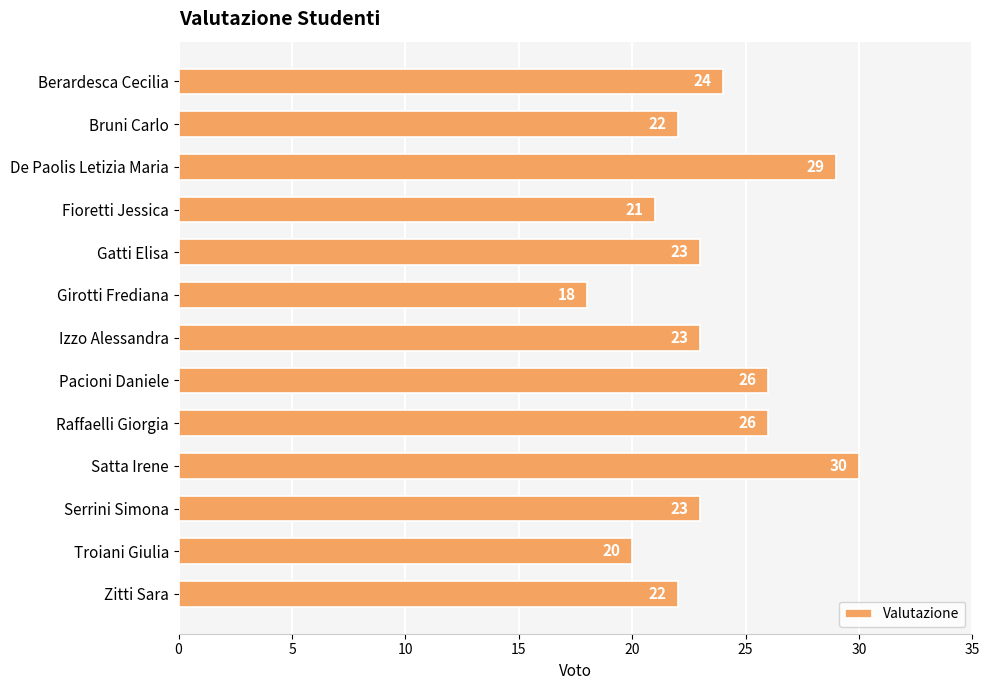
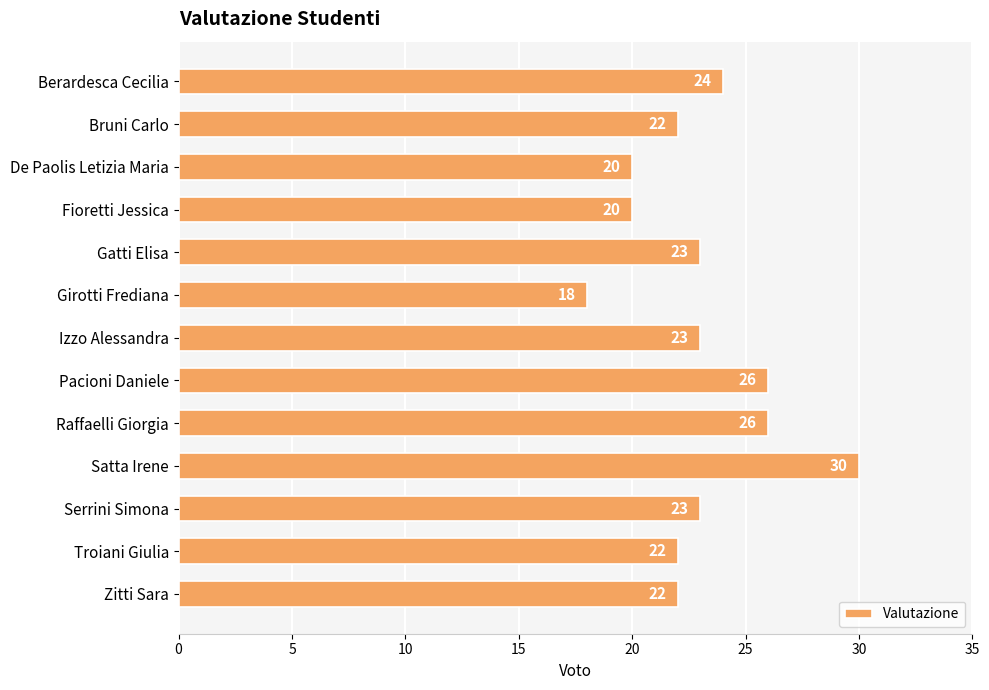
  {
    "Berardesca Cecilia": 24,
    "Bruni Carlo": 22,
-   "De Paolis Letizia Maria": 29,
-   "Fioretti Jessica": 21,
+   "De Paolis Letizia Maria": 20,
+   "Fioretti Jessica": 20,
    "Gatti Elisa": 23,
    "Girotti Frediana": 18,
    "Izzo Alessandra": 23,
    "Pacioni Daniele": 26,
    "Raffaelli Giorgia": 26,
    "Satta Irene": 30,
    "Serrini Simona": 23,
-   "Troiani Giulia": 20,
+   "Troiani Giulia": 22,
    "Zitti Sara": 22
  }
